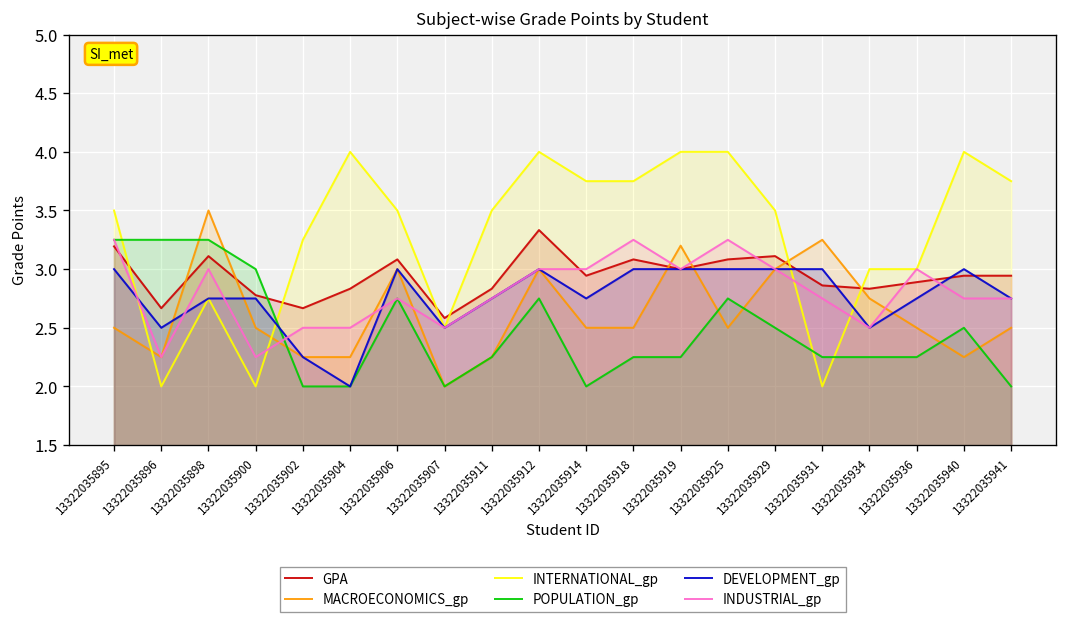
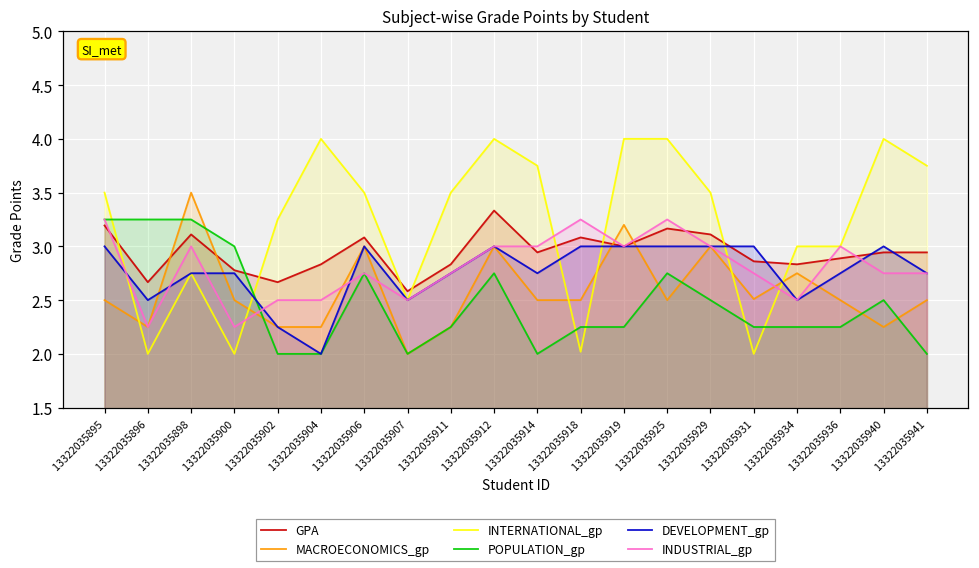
  {
    "GPA": {
      "13322035895": 3.2,
      "13322035896": 2.7,
      "13322035898": 3.1,
      "13322035900": 2.8,
      "13322035902": 2.7,
      "13322035904": 2.8,
      "13322035906": 3.1,
      "13322035907": 2.6,
      "13322035911": 2.8,
      "13322035912": 3.3,
      "13322035914": 2.9,
      "13322035918": 3.1,
-     "13322035925": 3.1,
+     "13322035925": 3.2,
      "13322035929": 3.1,
      "13322035931": 2.9,
      "13322035934": 2.8,
      "13322035936": 2.9,
      "13322035940": 2.9,
      "13322035941": 2.9
    },
    "MACROECONOMICS_gp": {
      "13322035895": 2.5,
      "13322035898": 3.5,
      "13322035900": 2.5,
      "13322035904": 2.3,
      "13322035914": 2.5,
      "13322035918": 2.5,
      "13322035919": 3.2,
      "13322035925": 2.5,
-     "13322035931": 3.3,
+     "13322035931": 2.5,
      "13322035934": 2.8,
      "13322035936": 2.5,
      "13322035940": 2.3,
      "13322035941": 2.5
    },
    "INTERNATIONAL_gp": {
      "13322035895": 3.5,
      "13322035896": 2.0,
      "13322035900": 2.0,
      "13322035902": 3.3,
      "13322035904": 4.0,
      "13322035906": 3.5,
      "13322035911": 3.5,
      "13322035912": 4.0,
      "13322035914": 3.8,
-     "13322035918": 3.8,
+     "13322035918": 2.0,
      "13322035919": 4.0,
      "13322035925": 4.0,
      "13322035929": 3.5,
      "13322035931": 2.0,
      "13322035934": 3.0,
      "13322035940": 4.0,
      "13322035941": 3.8
    },
    "POPULATION_gp": {
      "13322035896": 3.3,
      "13322035898": 3.3,
      "13322035900": 3.0,
      "13322035902": 2.0,
      "13322035912": 2.8,
      "13322035914": 2.0,
      "13322035918": 2.3,
      "13322035919": 2.3,
      "13322035925": 2.8,
      "13322035929": 2.5,
      "13322035931": 2.3,
      "13322035934": 2.3,
      "13322035936": 2.3,
      "13322035940": 2.5,
      "13322035941": 2.0
    },
    "DEVELOPMENT_gp": {
      "13322035895": 3.0,
      "13322035896": 2.5,
      "13322035900": 2.8,
      "13322035914": 2.8,
      "13322035918": 3.0,
      "13322035925": 3.0,
      "13322035931": 3.0,
      "13322035936": 2.8,
      "13322035940": 3.0
    },
    "INDUSTRIAL_gp": {
      "13322035898": 3.0,
      "13322035900": 2.3,
      "13322035902": 2.5,
      "13322035904": 2.5,
      "13322035914": 3.0,
      "13322035918": 3.3,
      "13322035925": 3.3,
      "13322035931": 2.8,
      "13322035940": 2.8
    }
  }
